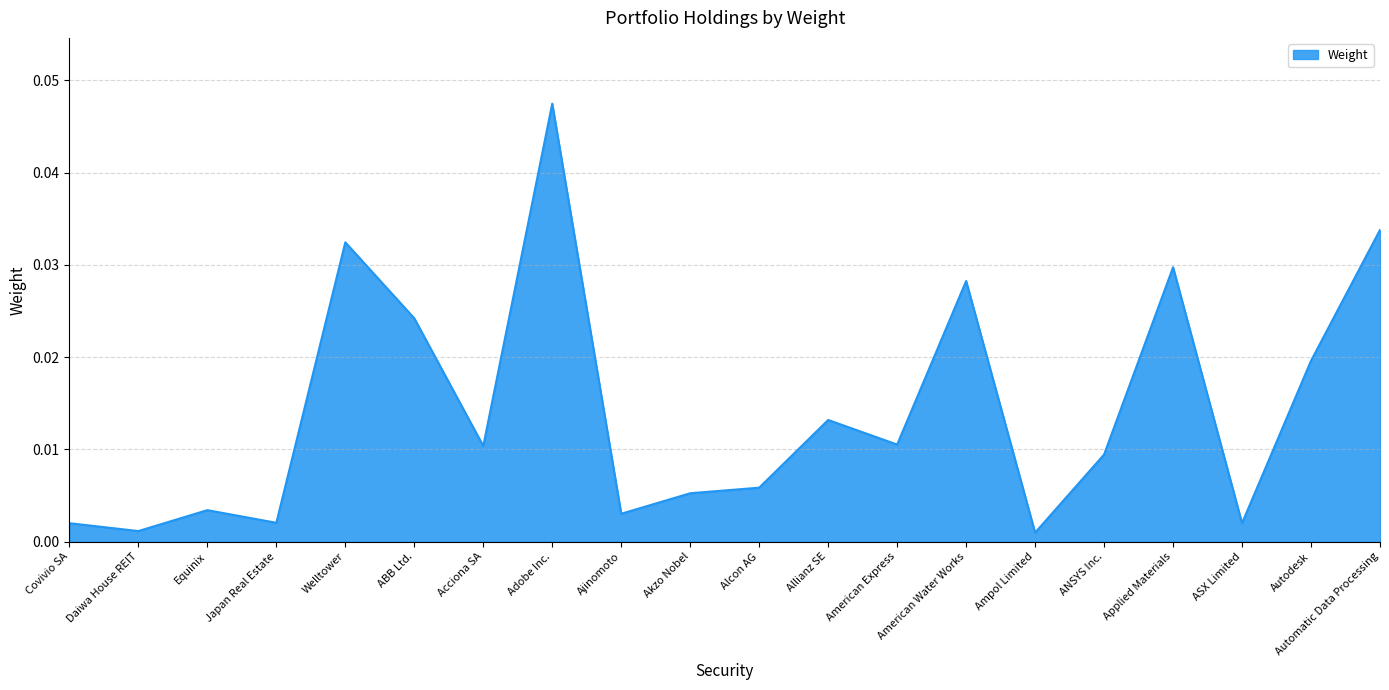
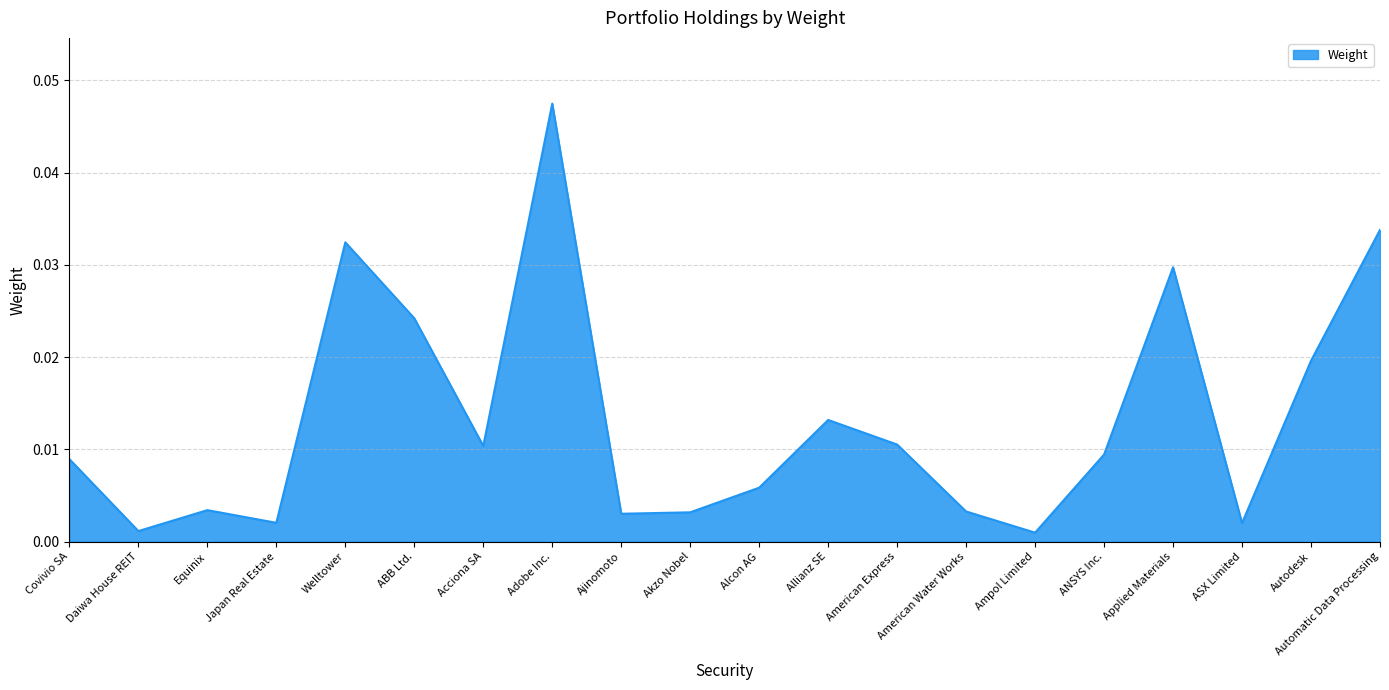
  {
-   "Covivio SA": 0.002,
+   "Covivio SA": 0.009,
    "Daiwa House REIT": 0.001,
    "Equinix": 0.003,
    "Japan Real Estate": 0.002,
    "Welltower": 0.032,
    "ABB Ltd.": 0.024,
    "Acciona SA": 0.010,
    "Adobe Inc.": 0.047,
    "Ajinomoto": 0.003,
-   "Akzo Nobel": 0.005,
+   "Akzo Nobel": 0.003,
    "Alcon AG": 0.006,
    "Allianz SE": 0.013,
    "American Express": 0.011,
-   "American Water Works": 0.028,
+   "American Water Works": 0.003,
    "Ampol Limited": 0.001,
    "ANSYS Inc.": 0.009,
    "Applied Materials": 0.030,
    "ASX Limited": 0.002,
    "Autodesk": 0.020,
    "Automatic Data Processing": 0.034
  }
